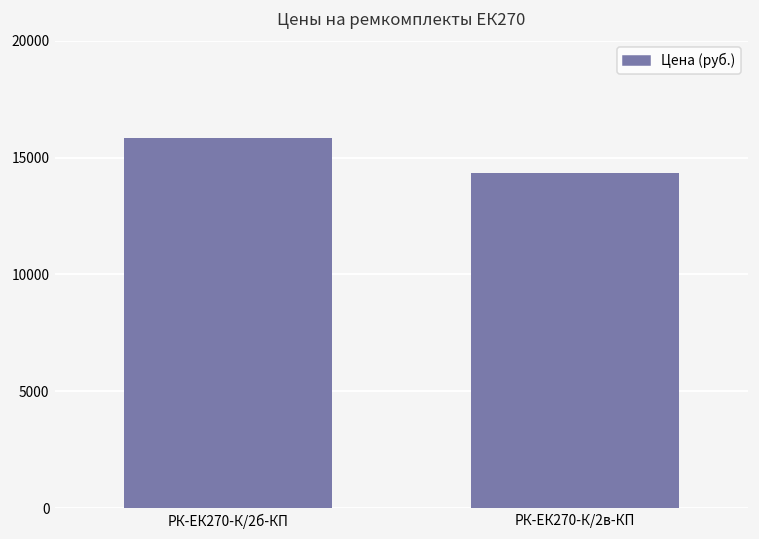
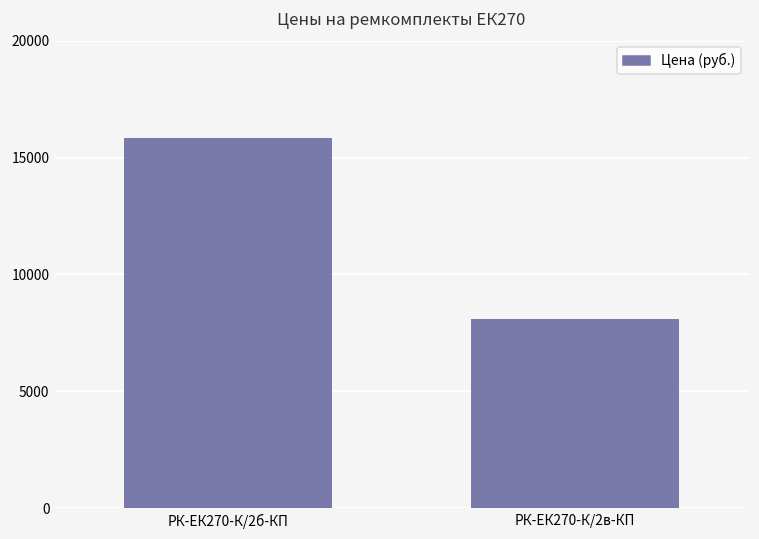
  {
    "РК-ЕК270-К/2б-КП": 15800,
-   "РК-ЕК270-К/2в-КП": 14300
+   "РК-ЕК270-К/2в-КП": 8100
  }
